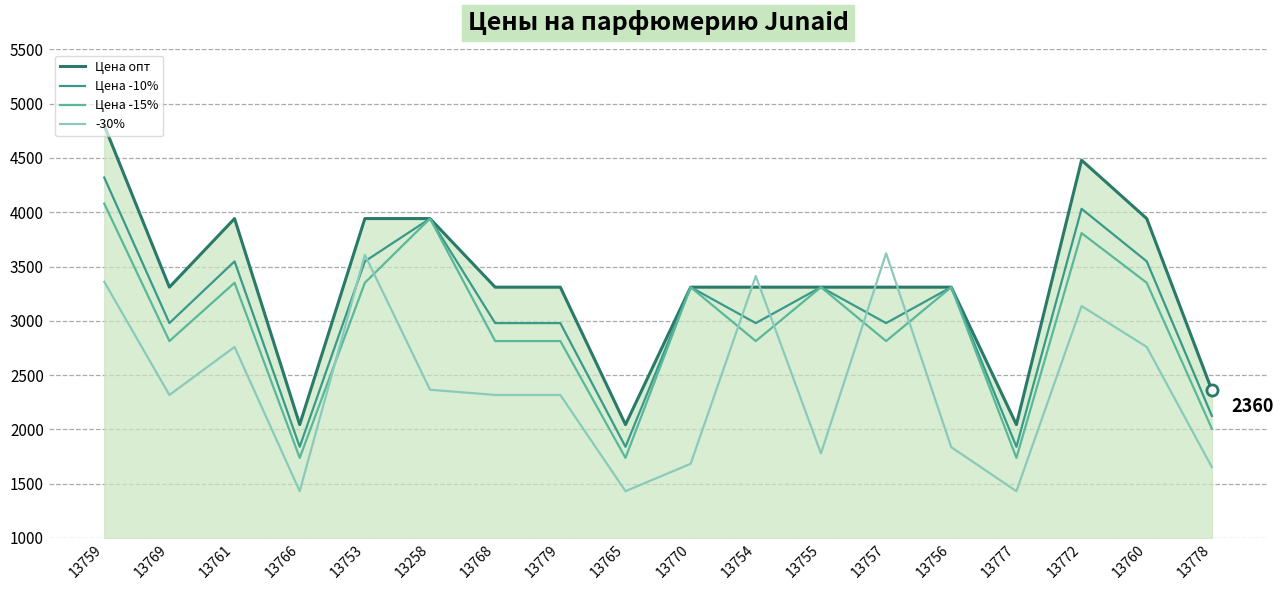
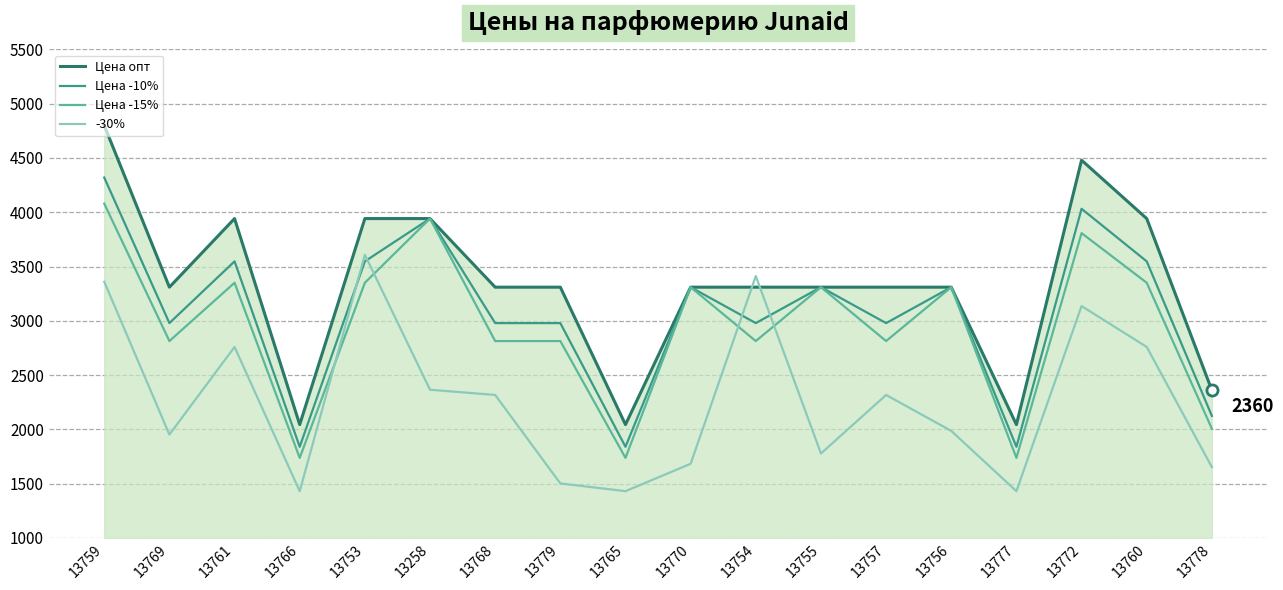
  {
    "-30%": {
      "13759": 3360,
-     "13769": 2320,
+     "13769": 1950,
      "13761": 2760,
      "13766": 1430,
      "13753": 3610,
      "13258": 2370,
      "13768": 2320,
-     "13779": 2320,
+     "13779": 1500,
      "13765": 1430,
      "13770": 1680,
      "13754": 3410,
      "13755": 1780,
-     "13757": 3620,
-     "13756": 1840,
+     "13757": 2320,
+     "13756": 1990,
      "13777": 1430,
      "13772": 3140,
      "13760": 2760,
      "13778": 1650
    }
  }
